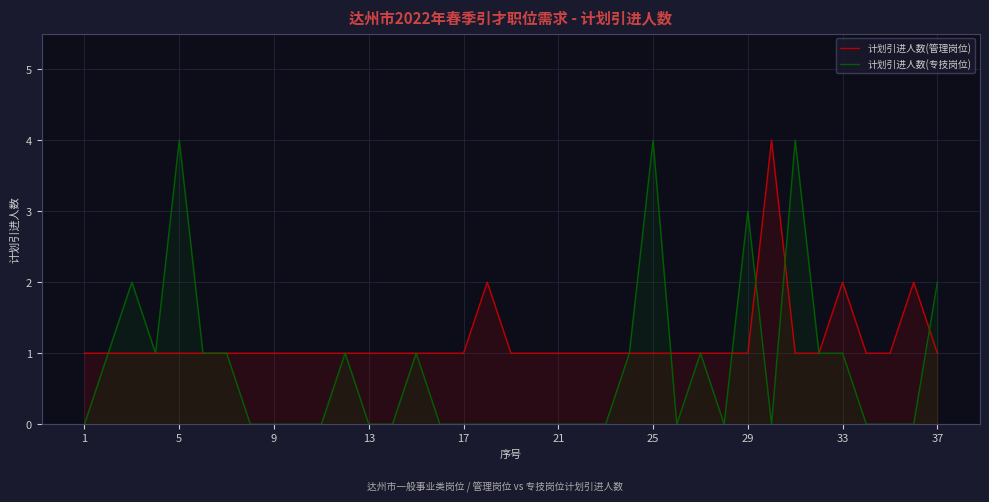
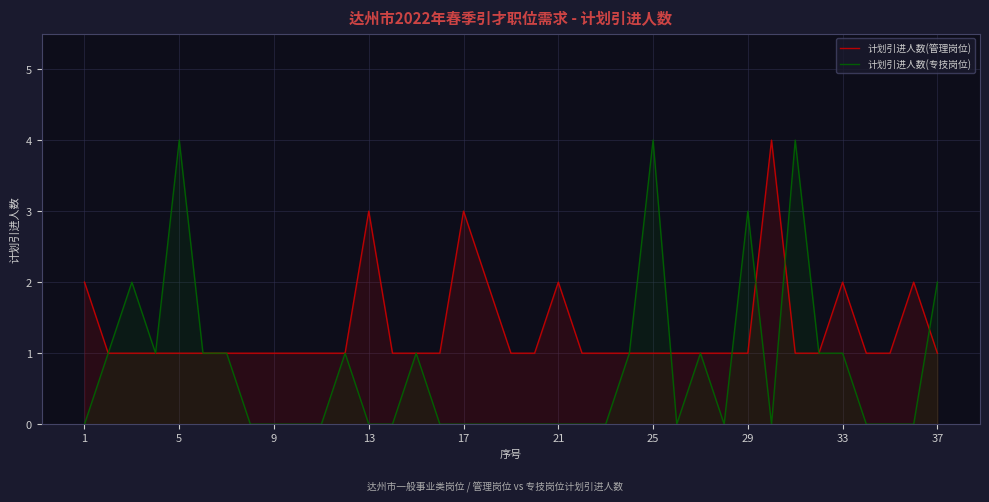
  {
    "计划引进人数(管理岗位)": {
-     "1": 1,
+     "1": 2,
      "5": 1,
      "9": 1,
-     "13": 1,
-     "17": 1,
-     "21": 1,
+     "13": 3,
+     "17": 3,
+     "21": 2,
      "25": 1,
      "29": 1,
      "33": 2,
      "37": 1
    },
    "计划引进人数(专技岗位)": {
      "1": 0,
      "5": 4,
      "9": 0,
      "13": 0,
      "17": 0,
      "21": 0,
      "25": 4,
      "29": 3,
      "33": 1,
      "37": 2
    }
  }
